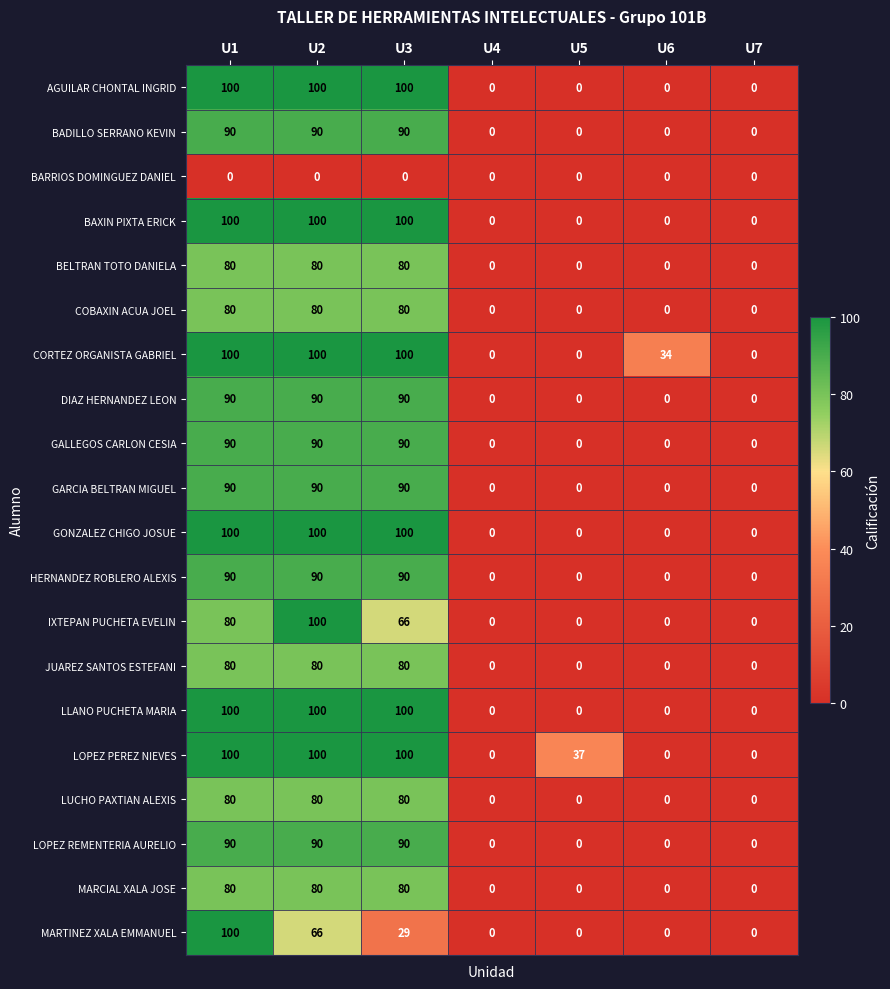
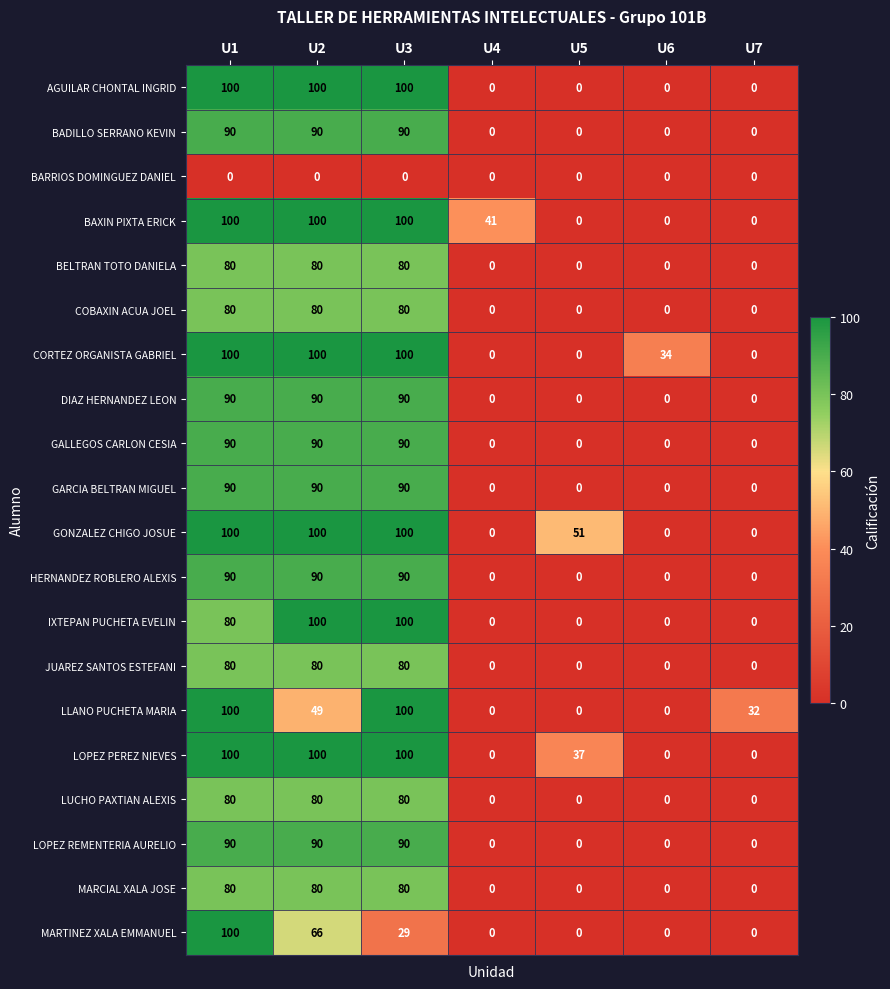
  {
    "AGUILAR CHONTAL INGRID": {
      "U1": 100,
      "U2": 100,
      "U3": 100,
      "U4": 0,
      "U5": 0,
      "U6": 0,
      "U7": 0
    },
    "BADILLO SERRANO KEVIN": {
      "U1": 90,
      "U2": 90,
      "U3": 90,
      "U4": 0,
      "U5": 0,
      "U6": 0,
      "U7": 0
    },
    "BARRIOS DOMINGUEZ DANIEL": {
      "U1": 0,
      "U2": 0,
      "U3": 0,
      "U4": 0,
      "U5": 0,
      "U6": 0,
      "U7": 0
    },
    "BAXIN PIXTA ERICK": {
      "U1": 100,
      "U2": 100,
      "U3": 100,
-     "U4": 0,
+     "U4": 41,
      "U5": 0,
      "U6": 0,
      "U7": 0
    },
    "BELTRAN TOTO DANIELA": {
      "U1": 80,
      "U2": 80,
      "U3": 80,
      "U4": 0,
      "U5": 0,
      "U6": 0,
      "U7": 0
    },
    "COBAXIN ACUA JOEL": {
      "U1": 80,
      "U2": 80,
      "U3": 80,
      "U4": 0,
      "U5": 0,
      "U6": 0,
      "U7": 0
    },
    "CORTEZ ORGANISTA GABRIEL": {
      "U1": 100,
      "U2": 100,
      "U3": 100,
      "U4": 0,
      "U5": 0,
      "U6": 34,
      "U7": 0
    },
    "DIAZ HERNANDEZ LEON": {
      "U1": 90,
      "U2": 90,
      "U3": 90,
      "U4": 0,
      "U5": 0,
      "U6": 0,
      "U7": 0
    },
    "GALLEGOS CARLON CESIA": {
      "U1": 90,
      "U2": 90,
      "U3": 90,
      "U4": 0,
      "U5": 0,
      "U6": 0,
      "U7": 0
    },
    "GARCIA BELTRAN MIGUEL": {
      "U1": 90,
      "U2": 90,
      "U3": 90,
      "U4": 0,
      "U5": 0,
      "U6": 0,
      "U7": 0
    },
    "GONZALEZ CHIGO JOSUE": {
      "U1": 100,
      "U2": 100,
      "U3": 100,
      "U4": 0,
-     "U5": 0,
+     "U5": 51,
      "U6": 0,
      "U7": 0
    },
    "HERNANDEZ ROBLERO ALEXIS": {
      "U1": 90,
      "U2": 90,
      "U3": 90,
      "U4": 0,
      "U5": 0,
      "U6": 0,
      "U7": 0
    },
    "IXTEPAN PUCHETA EVELIN": {
      "U1": 80,
      "U2": 100,
-     "U3": 66,
+     "U3": 100,
      "U4": 0,
      "U5": 0,
      "U6": 0,
      "U7": 0
    },
    "JUAREZ SANTOS ESTEFANI": {
      "U1": 80,
      "U2": 80,
      "U3": 80,
      "U4": 0,
      "U5": 0,
      "U6": 0,
      "U7": 0
    },
    "LLANO PUCHETA MARIA": {
      "U1": 100,
-     "U2": 100,
+     "U2": 49,
      "U3": 100,
      "U4": 0,
      "U5": 0,
      "U6": 0,
-     "U7": 0
+     "U7": 32
    },
    "LOPEZ PEREZ NIEVES": {
      "U1": 100,
      "U2": 100,
      "U3": 100,
      "U4": 0,
      "U5": 37,
      "U6": 0,
      "U7": 0
    },
    "LUCHO PAXTIAN ALEXIS": {
      "U1": 80,
      "U2": 80,
      "U3": 80,
      "U4": 0,
      "U5": 0,
      "U6": 0,
      "U7": 0
    },
    "LOPEZ REMENTERIA AURELIO": {
      "U1": 90,
      "U2": 90,
      "U3": 90,
      "U4": 0,
      "U5": 0,
      "U6": 0,
      "U7": 0
    },
    "MARCIAL XALA JOSE": {
      "U1": 80,
      "U2": 80,
      "U3": 80,
      "U4": 0,
      "U5": 0,
      "U6": 0,
      "U7": 0
    },
    "MARTINEZ XALA EMMANUEL": {
      "U1": 100,
      "U2": 66,
      "U3": 29,
      "U4": 0,
      "U5": 0,
      "U6": 0,
      "U7": 0
    }
  }
